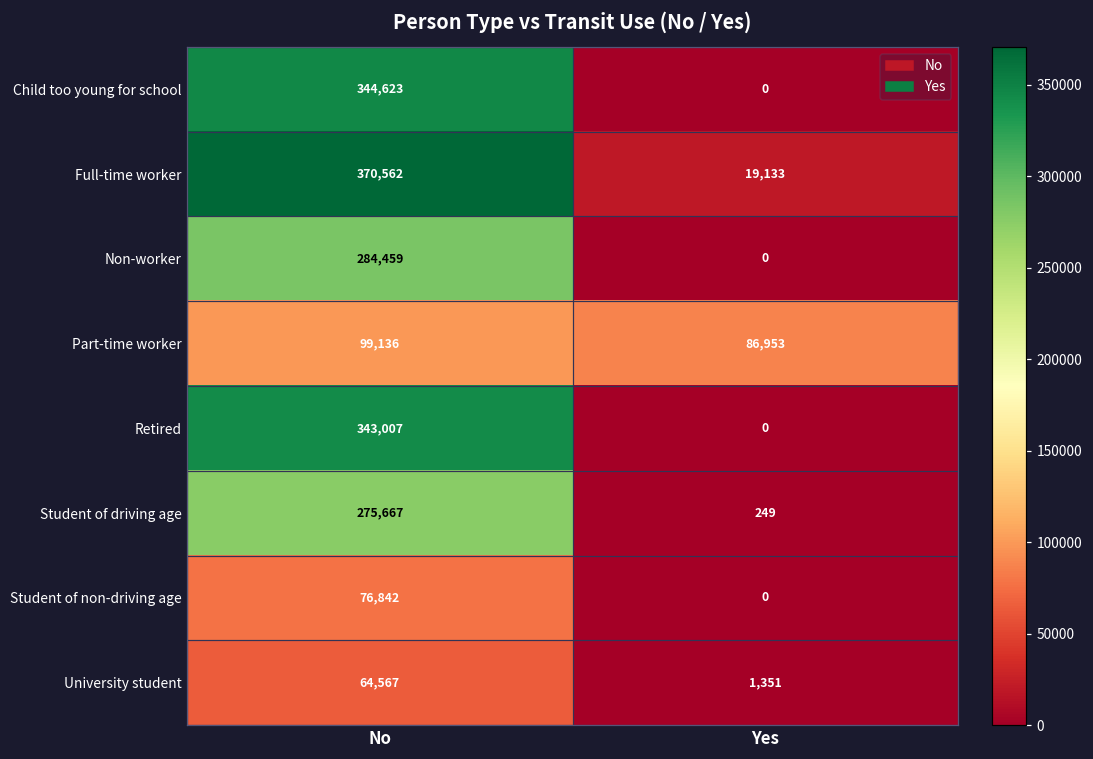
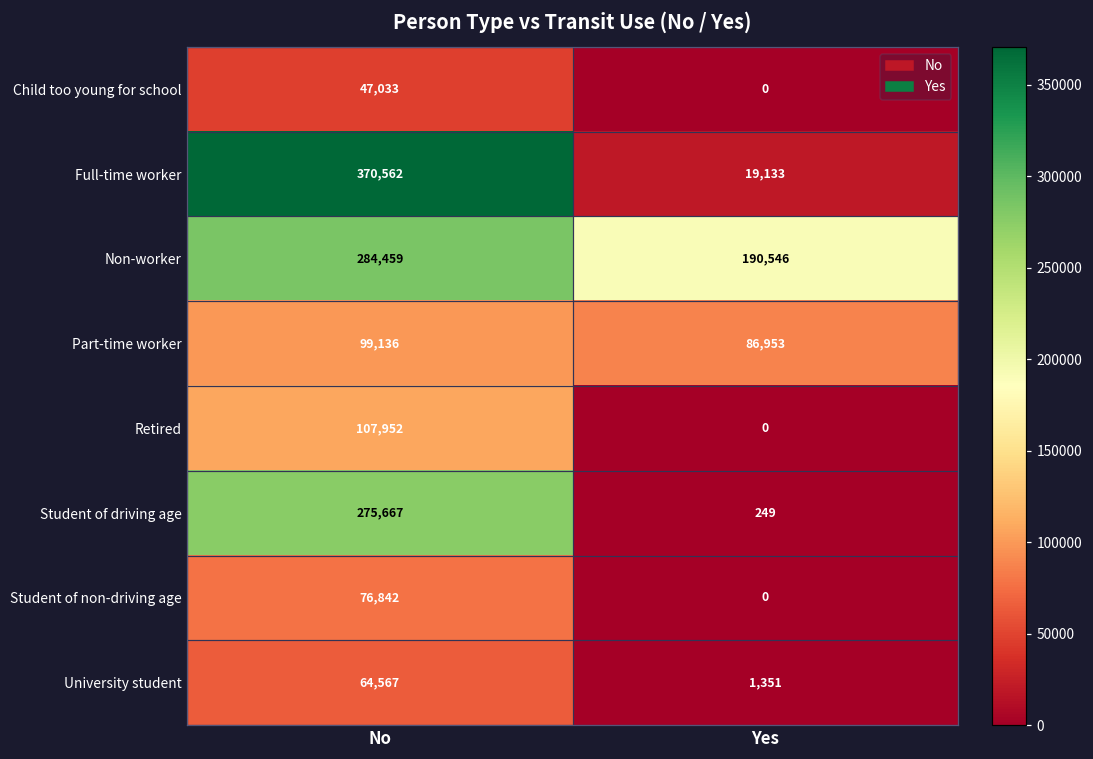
  {
    "Child too young for school": {
-     "No": "344,623",
+     "No": "47,033",
      "Yes": "0"
    },
    "Full-time worker": {
      "No": "370,562",
      "Yes": "19,133"
    },
    "Non-worker": {
      "No": "284,459",
-     "Yes": "0"
+     "Yes": "190,546"
    },
    "Part-time worker": {
      "No": "99,136",
      "Yes": "86,953"
    },
    "Retired": {
-     "No": "343,007",
+     "No": "107,952",
      "Yes": "0"
    },
    "Student of driving age": {
      "No": "275,667",
      "Yes": "249"
    },
    "Student of non-driving age": {
      "No": "76,842",
      "Yes": "0"
    },
    "University student": {
      "No": "64,567",
      "Yes": "1,351"
    }
  }
